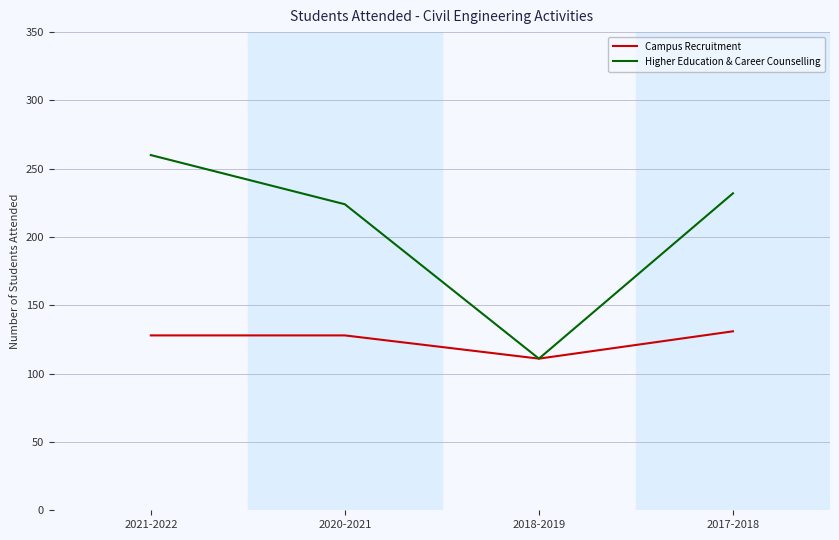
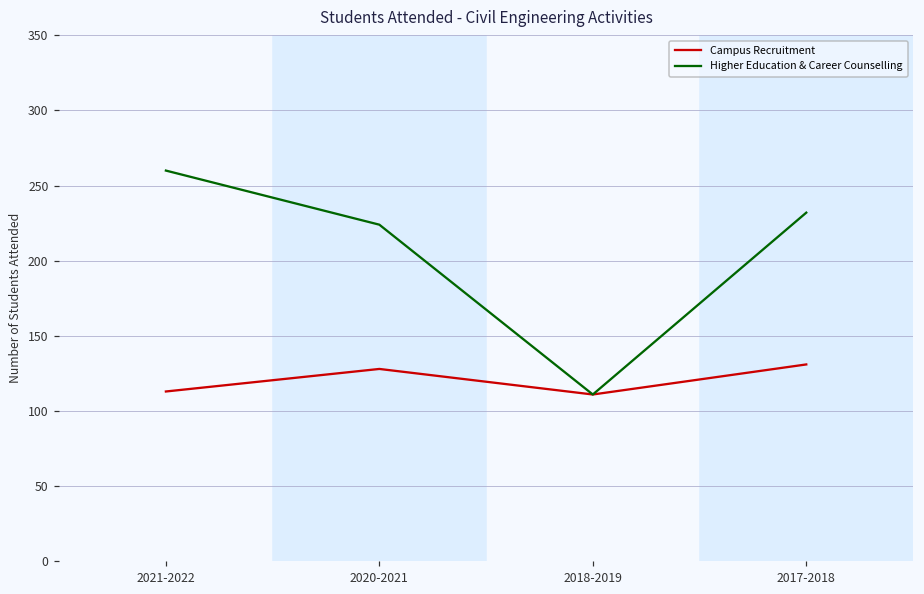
  {
    "Campus Recruitment": {
-     "2021-2022": 128,
+     "2021-2022": 113,
      "2020-2021": 128,
      "2017-2018": 131
    },
    "Higher Education & Career Counselling": {
      "2021-2022": 260,
      "2020-2021": 224,
      "2017-2018": 232
    }
  }
